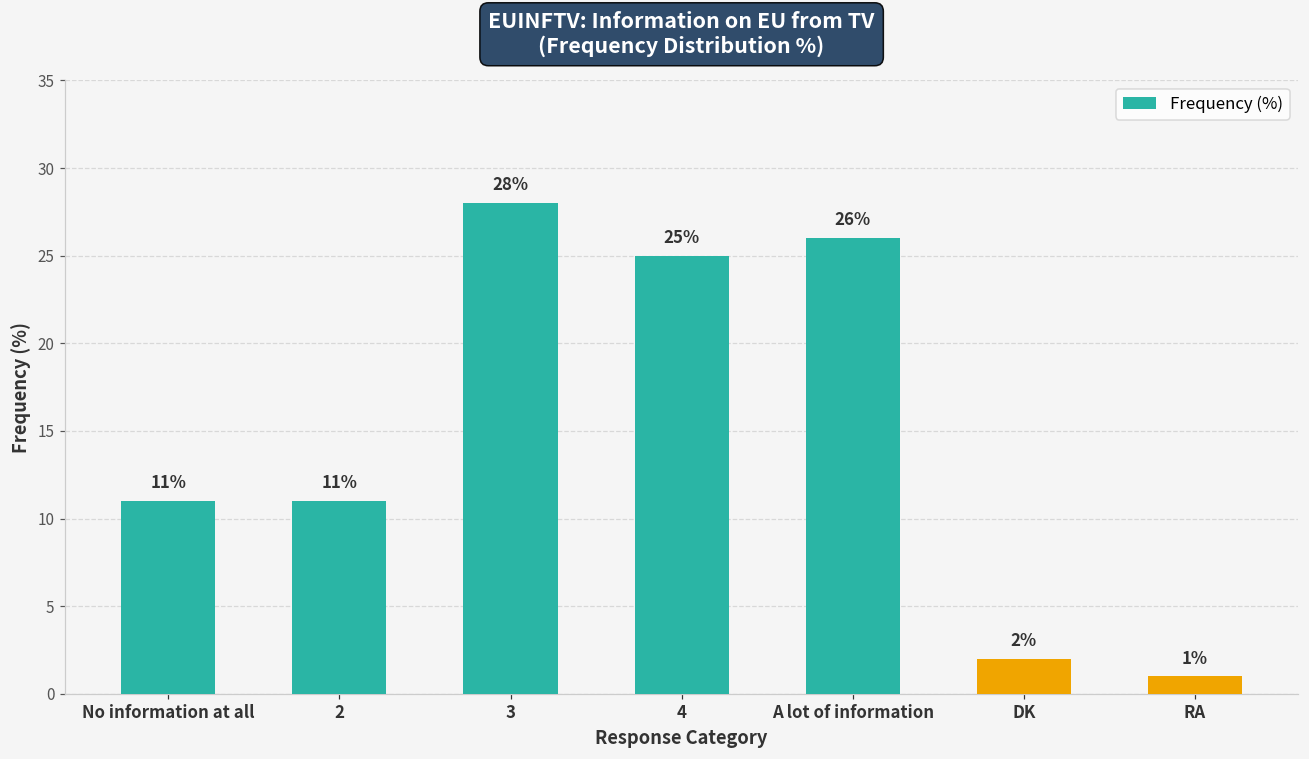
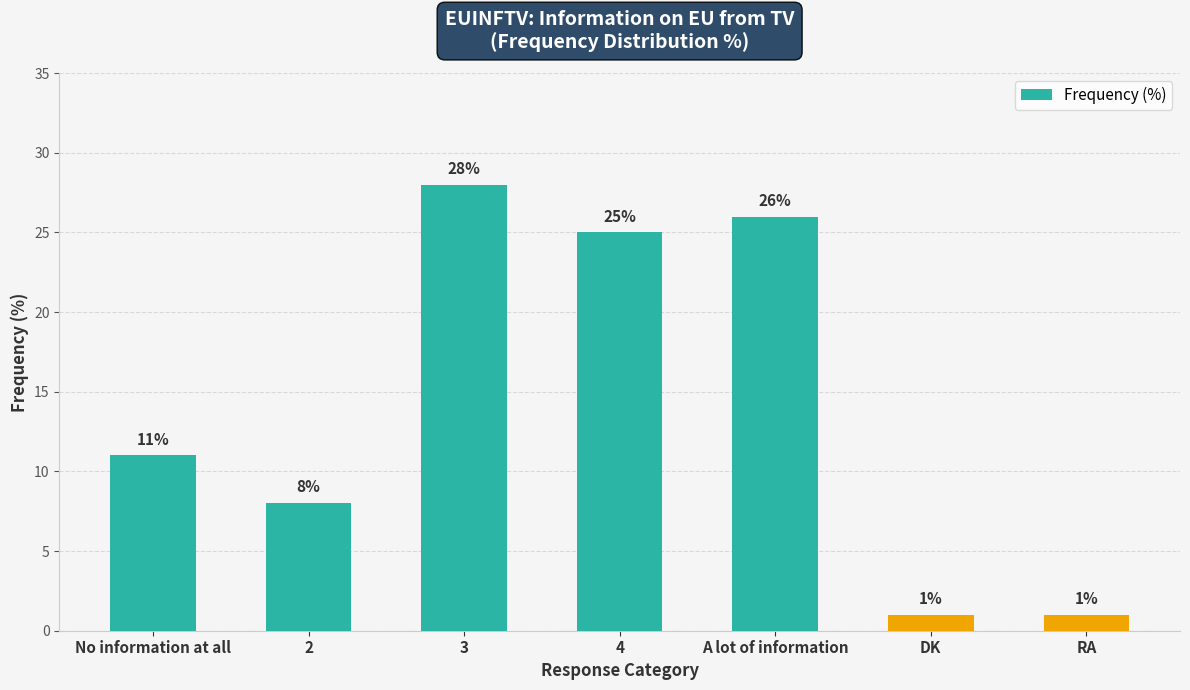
  {
    "No information at all": "11%",
-   "2": "11%",
+   "2": "8%",
    "3": "28%",
    "4": "25%",
    "A lot of information": "26%",
-   "DK": "2%",
+   "DK": "1%",
    "RA": "1%"
  }
